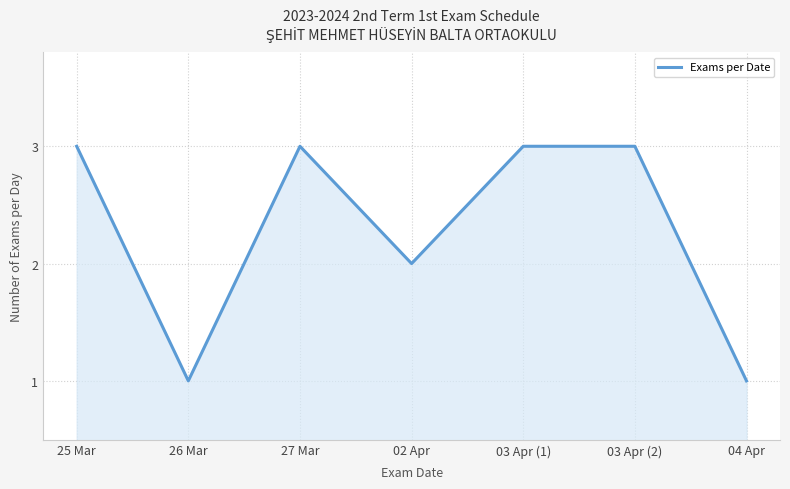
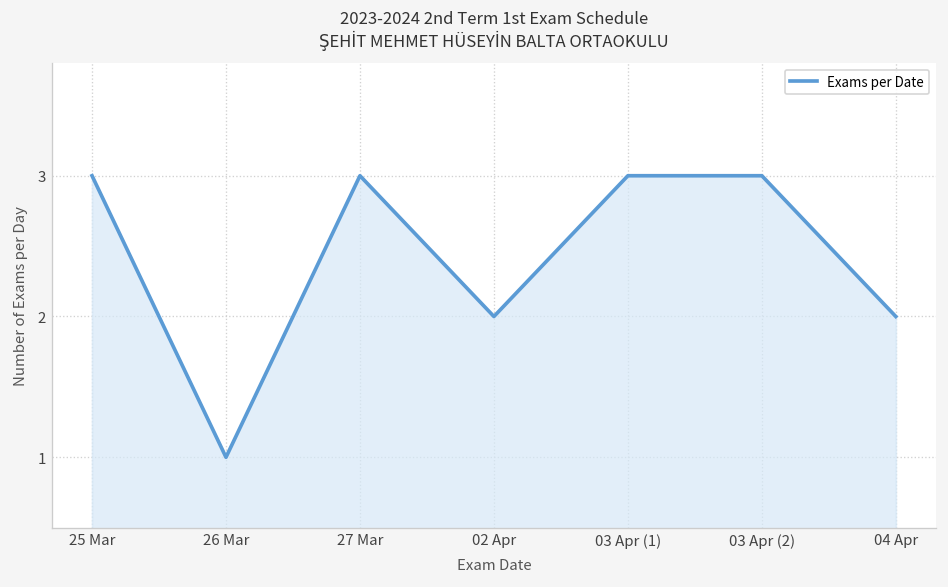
  {
    "25 Mar": 3,
    "26 Mar": 1,
    "27 Mar": 3,
    "02 Apr": 2,
    "03 Apr (1)": 3,
    "03 Apr (2)": 3,
-   "04 Apr": 1
+   "04 Apr": 2
  }
